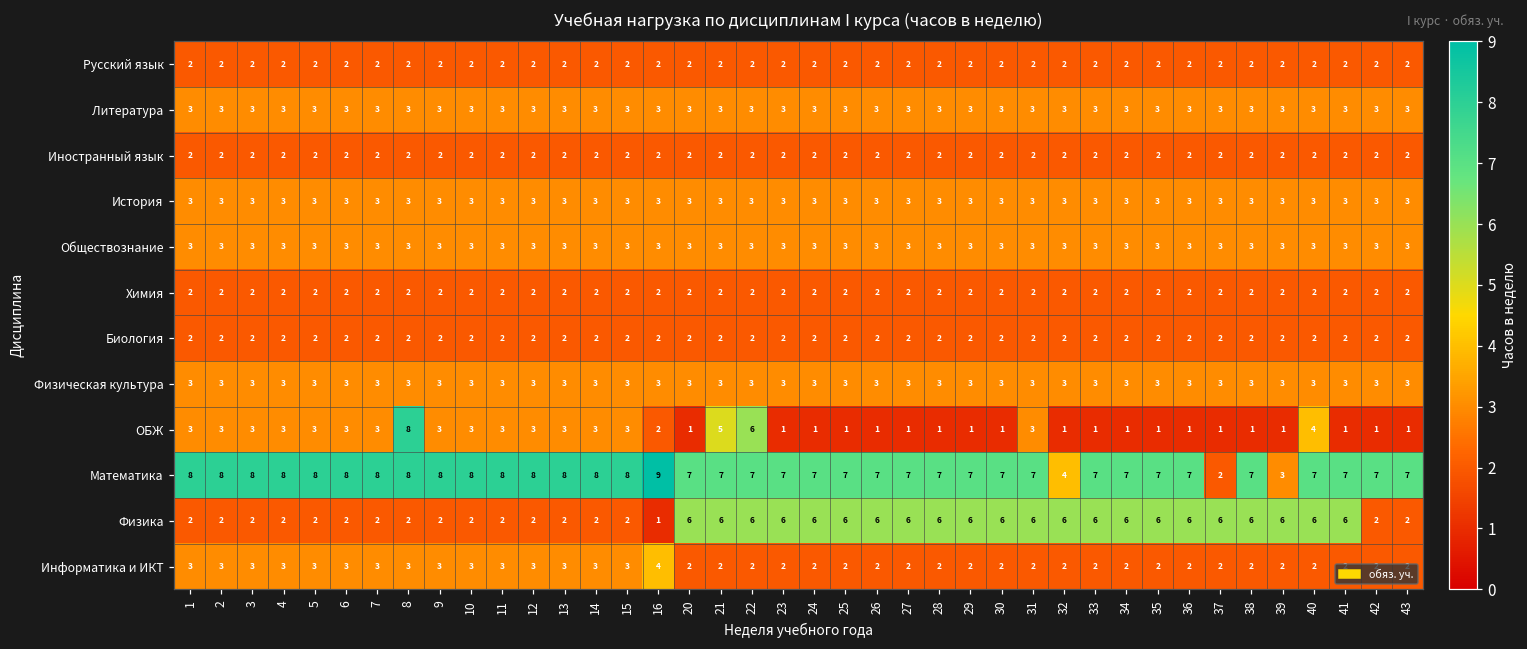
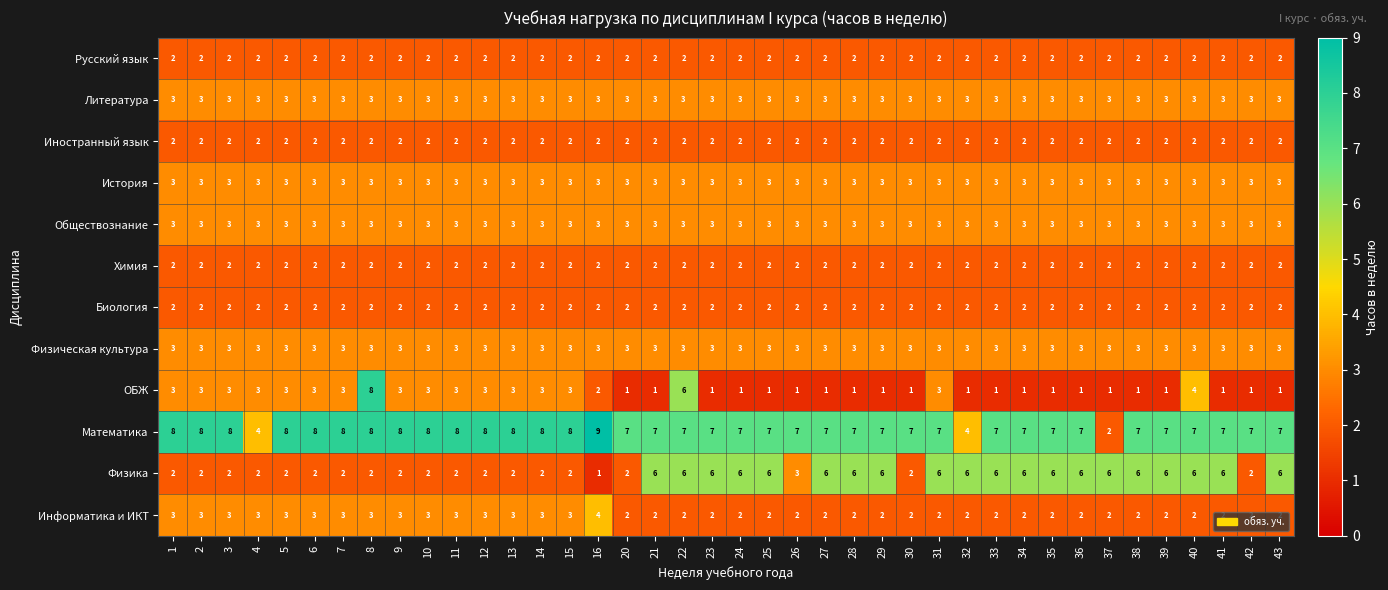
  {
    "ОБЖ": {
      "1": 3,
      "2": 3,
      "3": 3,
      "4": 3,
      "5": 3,
      "6": 3,
      "7": 3,
      "8": 8,
      "9": 3,
      "10": 3,
      "11": 3,
      "12": 3,
      "13": 3,
      "14": 3,
      "15": 3,
      "16": 2,
      "20": 1,
-     "21": 5,
+     "21": 1,
      "22": 6,
      "23": 1,
      "24": 1,
      "25": 1,
      "26": 1,
      "27": 1,
      "28": 1,
      "29": 1,
      "30": 1,
      "31": 3,
      "32": 1,
      "33": 1,
      "34": 1,
      "35": 1,
      "36": 1,
      "37": 1,
      "38": 1,
      "39": 1,
      "40": 4,
      "41": 1,
      "42": 1,
      "43": 1
    },
    "Математика": {
      "1": 8,
      "2": 8,
      "3": 8,
-     "4": 8,
+     "4": 4,
      "5": 8,
      "6": 8,
      "7": 8,
      "8": 8,
      "9": 8,
      "10": 8,
      "11": 8,
      "12": 8,
      "13": 8,
      "14": 8,
      "15": 8,
      "16": 9,
      "20": 7,
      "21": 7,
      "22": 7,
      "23": 7,
      "24": 7,
      "25": 7,
      "26": 7,
      "27": 7,
      "28": 7,
      "29": 7,
      "30": 7,
      "31": 7,
      "32": 4,
      "33": 7,
      "34": 7,
      "35": 7,
      "36": 7,
      "37": 2,
      "38": 7,
-     "39": 3,
+     "39": 7,
      "40": 7,
      "41": 7,
      "42": 7,
      "43": 7
    },
    "Физика": {
      "1": 2,
      "2": 2,
      "3": 2,
      "4": 2,
      "5": 2,
      "6": 2,
      "7": 2,
      "8": 2,
      "9": 2,
      "10": 2,
      "11": 2,
      "12": 2,
      "13": 2,
      "14": 2,
      "15": 2,
      "16": 1,
-     "20": 6,
+     "20": 2,
      "21": 6,
      "22": 6,
      "23": 6,
      "24": 6,
      "25": 6,
-     "26": 6,
+     "26": 3,
      "27": 6,
      "28": 6,
      "29": 6,
-     "30": 6,
+     "30": 2,
      "31": 6,
      "32": 6,
      "33": 6,
      "34": 6,
      "35": 6,
      "36": 6,
      "37": 6,
      "38": 6,
      "39": 6,
      "40": 6,
      "41": 6,
      "42": 2,
-     "43": 2
+     "43": 6
    }
  }
